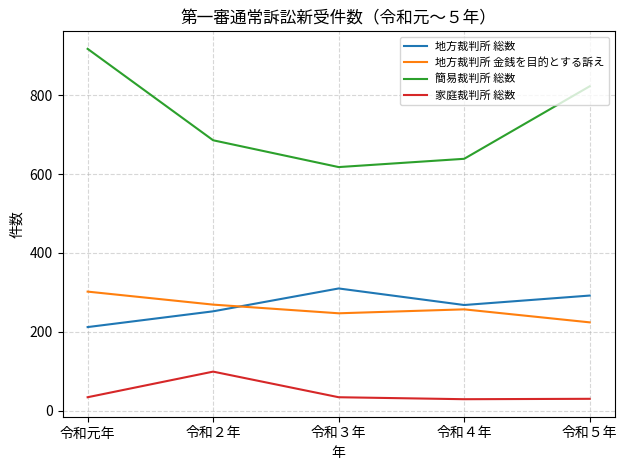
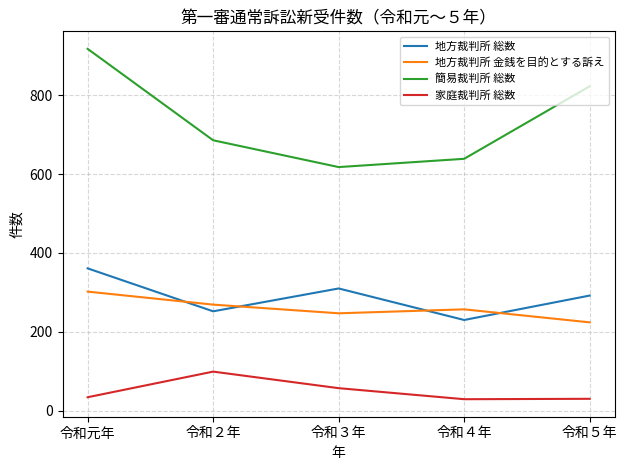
  {
    "地方裁判所 総数": {
-     "令和元年": 210,
+     "令和元年": 360,
      "令和２年": 250,
      "令和３年": 310,
-     "令和４年": 270,
+     "令和４年": 230,
      "令和５年": 290
    },
    "地方裁判所 金銭を目的とする訴え": {
      "令和元年": 300,
      "令和２年": 270,
      "令和３年": 250,
      "令和４年": 260,
      "令和５年": 220
    },
    "簡易裁判所 総数": {
      "令和元年": 920,
      "令和２年": 690,
      "令和３年": 620,
      "令和４年": 640
    },
    "家庭裁判所 総数": {
      "令和元年": 30,
      "令和２年": 100,
-     "令和３年": 30,
+     "令和３年": 60,
      "令和４年": 30,
      "令和５年": 30
    }
  }
